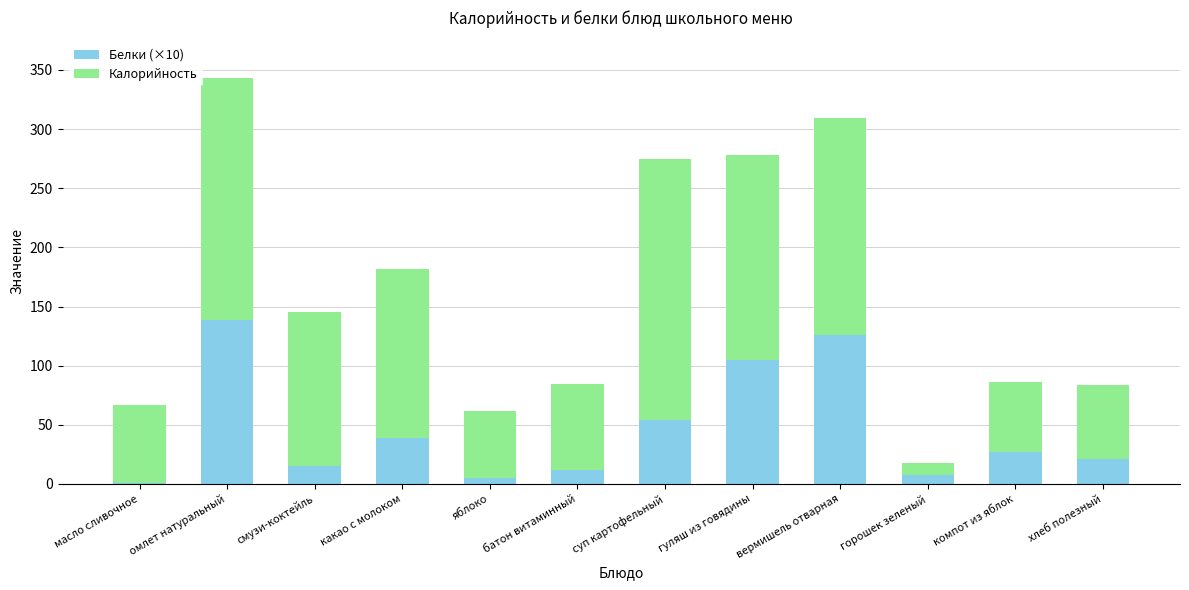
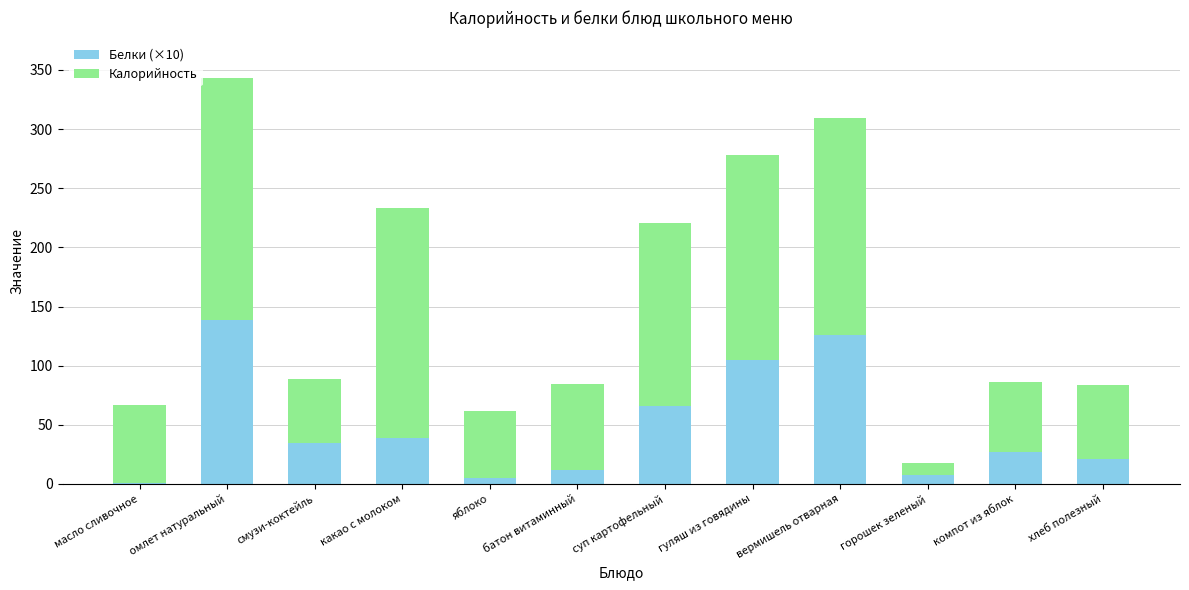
  {
    "Белки (×10)": {
      "омлет натуральный": 139,
-     "смузи-коктейль": 15,
+     "смузи-коктейль": 35,
      "какао с молоком": 39,
      "яблоко": 5,
      "батон витаминный": 12,
-     "суп картофельный": 54,
+     "суп картофельный": 66,
      "гуляш из говядины": 105,
      "вермишель отварная": 126,
      "горошек зеленый": 8,
      "компот из яблок": 27,
      "хлеб полезный": 21
    },
    "Калорийность": {
      "масло сливочное": 66,
      "омлет натуральный": 204,
-     "смузи-коктейль": 130,
-     "какао с молоком": 143,
+     "смузи-коктейль": 54,
+     "какао с молоком": 194,
      "яблоко": 57,
      "батон витаминный": 73,
-     "суп картофельный": 221,
+     "суп картофельный": 155,
      "гуляш из говядины": 173,
      "вермишель отварная": 183,
      "горошек зеленый": 10,
      "компот из яблок": 59,
      "хлеб полезный": 63
    }
  }
